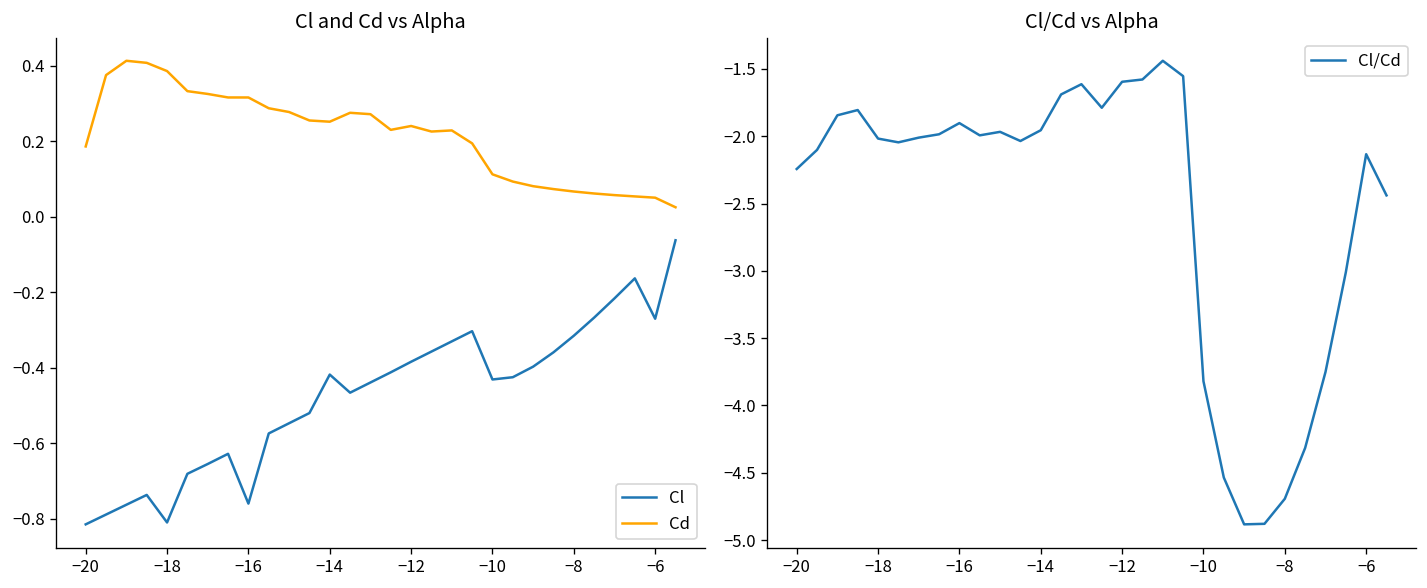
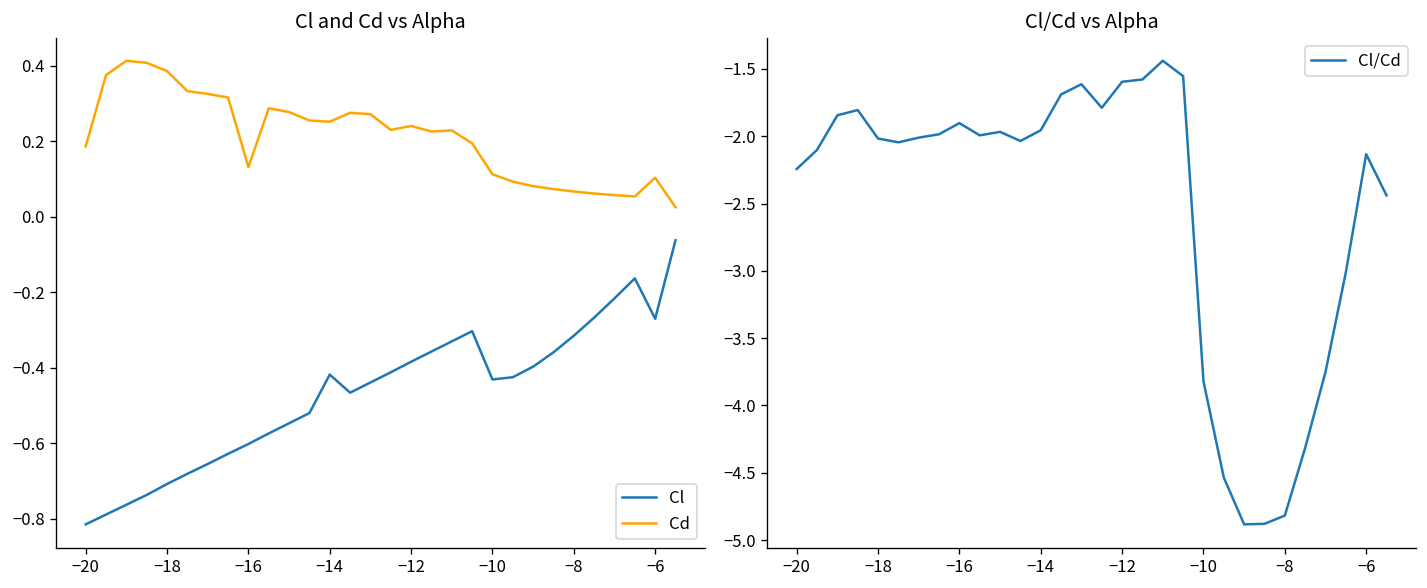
  {
    "Cl and Cd vs Alpha": {
      "Cl": {
        "−20": -0.82,
-       "−18": -0.81,
-       "−16": -0.76,
+       "−18": -0.71,
+       "−16": -0.60,
        "−14": -0.42,
        "−12": -0.38,
        "−10": -0.43,
        "−8": -0.32,
        "−6": -0.27
      },
      "Cd": {
        "−20": 0.19,
        "−18": 0.39,
-       "−16": 0.32,
+       "−16": 0.13,
        "−14": 0.25,
        "−12": 0.24,
        "−10": 0.11,
        "−8": 0.07,
-       "−6": 0.05
+       "−6": 0.10
      }
    },
    "Cl/Cd vs Alpha": {
      "−20": -2.24,
      "−18": -2.02,
      "−16": -1.90,
      "−14": -1.96,
      "−12": -1.60,
      "−10": -3.82,
-     "−8": -4.69,
+     "−8": -4.82,
      "−6": -2.13
    }
  }
